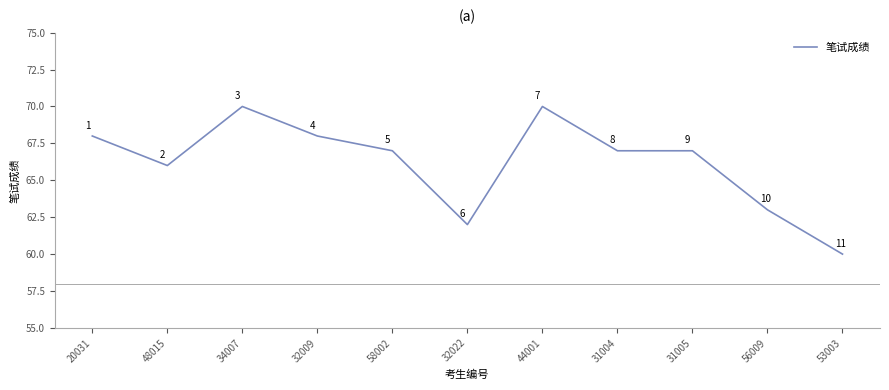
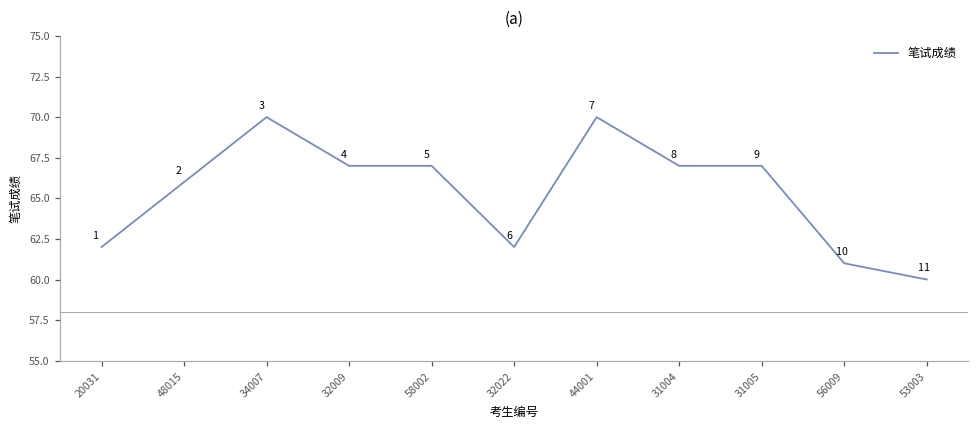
  {
-   "20031": 68,
-   "32009": 68,
-   "56009": 63
+   "20031": 62,
+   "32009": 67,
+   "56009": 61
  }
